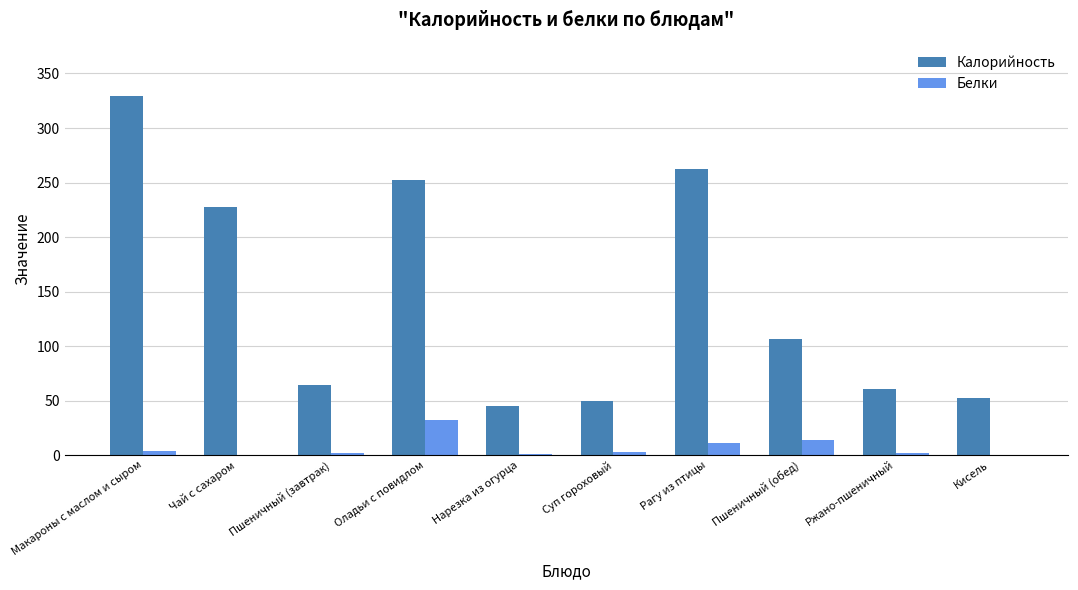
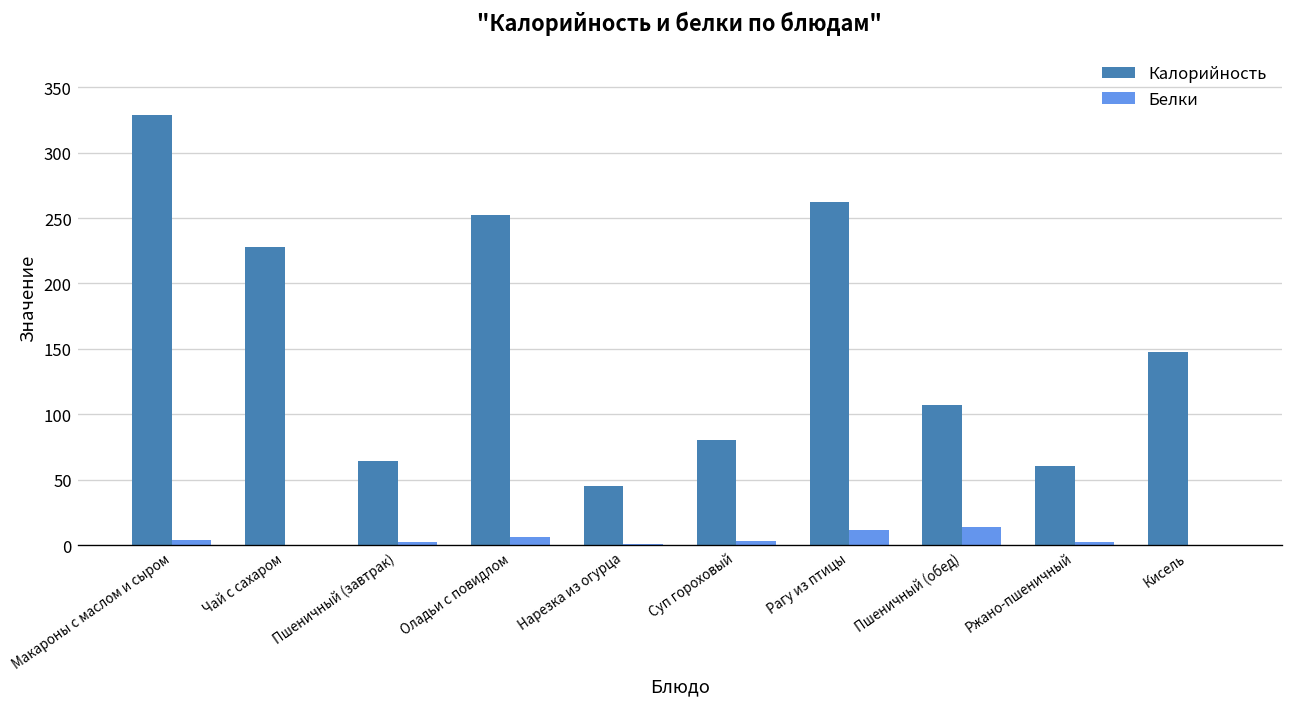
  {
    "Калорийность": {
      "Макароны с маслом и сыром": 329,
      "Чай с сахаром": 228,
      "Пшеничный (завтрак)": 64,
      "Оладьи с повидлом": 252,
      "Нарезка из огурца": 46,
-     "Суп гороховый": 50,
+     "Суп гороховый": 81,
      "Рагу из птицы": 262,
      "Пшеничный (обед)": 107,
      "Ржано-пшеничный": 60,
-     "Кисель": 53
+     "Кисель": 148
    },
    "Белки": {
      "Макароны с маслом и сыром": 4,
      "Пшеничный (завтрак)": 2,
-     "Оладьи с повидлом": 32,
+     "Оладьи с повидлом": 6,
      "Суп гороховый": 3,
      "Рагу из птицы": 11,
      "Пшеничный (обед)": 14,
      "Ржано-пшеничный": 2,
      "Кисель": 0
    }
  }
